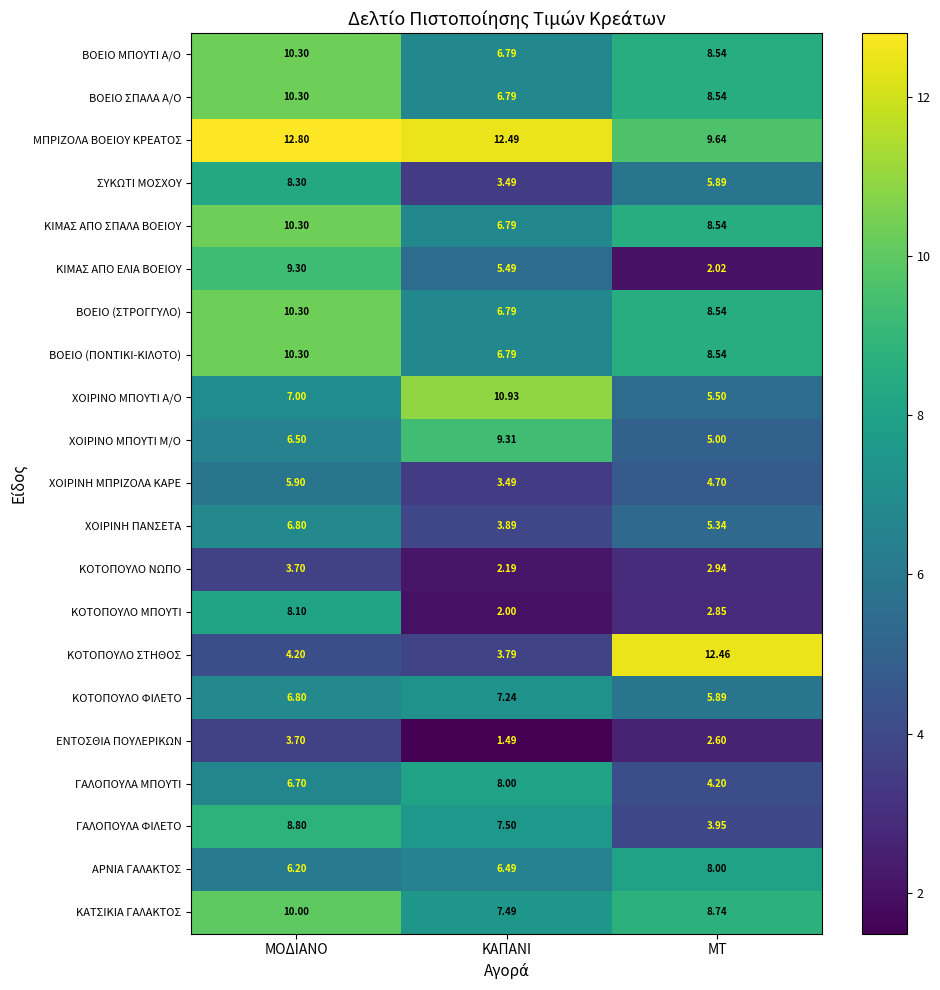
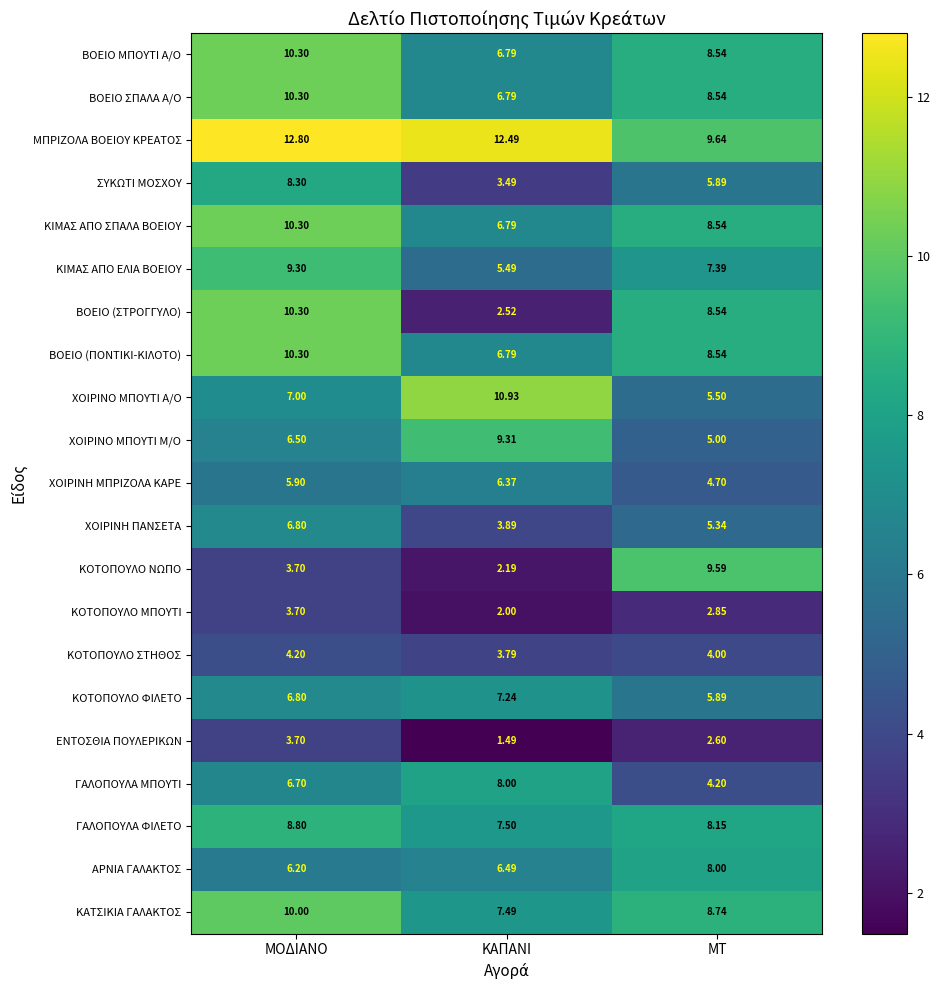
  {
    "ΒΟΕΙΟ ΜΠΟΥΤΙ Α/Ο": {
      "ΜΟΔΙΑΝΟ": 10.30,
      "ΚΑΠΑΝΙ": 6.79,
      "ΜΤ": 8.54
    },
    "ΒΟΕΙΟ ΣΠΑΛΑ Α/Ο": {
      "ΜΟΔΙΑΝΟ": 10.30,
      "ΚΑΠΑΝΙ": 6.79,
      "ΜΤ": 8.54
    },
    "ΜΠΡΙΖΟΛΑ ΒΟΕΙΟΥ ΚΡΕΑΤΟΣ": {
      "ΜΟΔΙΑΝΟ": 12.80,
      "ΚΑΠΑΝΙ": 12.49,
      "ΜΤ": 9.64
    },
    "ΣΥΚΩΤΙ ΜΟΣΧΟΥ": {
      "ΜΟΔΙΑΝΟ": 8.30,
      "ΚΑΠΑΝΙ": 3.49,
      "ΜΤ": 5.89
    },
    "ΚΙΜΑΣ ΑΠΟ ΣΠΑΛΑ ΒΟΕΙΟΥ": {
      "ΜΟΔΙΑΝΟ": 10.30,
      "ΚΑΠΑΝΙ": 6.79,
      "ΜΤ": 8.54
    },
    "ΚΙΜΑΣ ΑΠO ΕΛΙΑ ΒΟΕΙΟΥ": {
      "ΜΟΔΙΑΝΟ": 9.30,
      "ΚΑΠΑΝΙ": 5.49,
-     "ΜΤ": 2.02
+     "ΜΤ": 7.39
    },
    "ΒΟΕΙΟ (ΣΤΡΟΓΓΥΛΟ)": {
      "ΜΟΔΙΑΝΟ": 10.30,
-     "ΚΑΠΑΝΙ": 6.79,
+     "ΚΑΠΑΝΙ": 2.52,
      "ΜΤ": 8.54
    },
    "ΒΟΕΙΟ (ΠΟΝΤΙΚΙ-ΚΙΛΟΤΟ)": {
      "ΜΟΔΙΑΝΟ": 10.30,
      "ΚΑΠΑΝΙ": 6.79,
      "ΜΤ": 8.54
    },
    "ΧΟΙΡΙΝΟ ΜΠΟΥΤΙ Α/Ο": {
      "ΜΟΔΙΑΝΟ": 7.00,
      "ΚΑΠΑΝΙ": 10.93,
      "ΜΤ": 5.50
    },
    "ΧΟΙΡΙΝΟ ΜΠΟΥΤΙ Μ/Ο": {
      "ΜΟΔΙΑΝΟ": 6.50,
      "ΚΑΠΑΝΙ": 9.31,
      "ΜΤ": 5.00
    },
    "ΧΟΙΡΙΝΗ ΜΠΡΙΖΟΛΑ ΚΑΡΕ": {
      "ΜΟΔΙΑΝΟ": 5.90,
-     "ΚΑΠΑΝΙ": 3.49,
+     "ΚΑΠΑΝΙ": 6.37,
      "ΜΤ": 4.70
    },
    "ΧΟΙΡΙΝΗ ΠΑΝΣΕΤΑ": {
      "ΜΟΔΙΑΝΟ": 6.80,
      "ΚΑΠΑΝΙ": 3.89,
      "ΜΤ": 5.34
    },
    "ΚΟΤΟΠΟΥΛΟ ΝΩΠΟ": {
      "ΜΟΔΙΑΝΟ": 3.70,
      "ΚΑΠΑΝΙ": 2.19,
-     "ΜΤ": 2.94
+     "ΜΤ": 9.59
    },
    "ΚΟΤΟΠΟΥΛΟ ΜΠΟΥΤΙ": {
-     "ΜΟΔΙΑΝΟ": 8.10,
+     "ΜΟΔΙΑΝΟ": 3.70,
      "ΚΑΠΑΝΙ": 2.00,
      "ΜΤ": 2.85
    },
    "ΚΟΤΟΠΟΥΛΟ ΣΤΗΘΟΣ": {
      "ΜΟΔΙΑΝΟ": 4.20,
      "ΚΑΠΑΝΙ": 3.79,
-     "ΜΤ": 12.46
+     "ΜΤ": 4.00
    },
    "ΚΟΤΟΠΟΥΛΟ ΦΙΛΕΤΟ": {
      "ΜΟΔΙΑΝΟ": 6.80,
      "ΚΑΠΑΝΙ": 7.24,
      "ΜΤ": 5.89
    },
    "ΕΝΤΟΣΘΙΑ ΠΟΥΛΕΡΙΚΩΝ": {
      "ΜΟΔΙΑΝΟ": 3.70,
      "ΚΑΠΑΝΙ": 1.49,
      "ΜΤ": 2.60
    },
    "ΓΑΛΟΠΟΥΛΑ ΜΠΟΥΤΙ": {
      "ΜΟΔΙΑΝΟ": 6.70,
      "ΚΑΠΑΝΙ": 8.00,
      "ΜΤ": 4.20
    },
    "ΓΑΛΟΠΟΥΛΑ ΦΙΛΕΤΟ": {
      "ΜΟΔΙΑΝΟ": 8.80,
      "ΚΑΠΑΝΙ": 7.50,
-     "ΜΤ": 3.95
+     "ΜΤ": 8.15
    },
    "ΑΡΝΙΑ ΓΑΛΑΚΤΟΣ": {
      "ΜΟΔΙΑΝΟ": 6.20,
      "ΚΑΠΑΝΙ": 6.49,
      "ΜΤ": 8.00
    },
    "ΚΑΤΣΙΚΙΑ ΓΑΛΑΚΤΟΣ": {
      "ΜΟΔΙΑΝΟ": 10.00,
      "ΚΑΠΑΝΙ": 7.49,
      "ΜΤ": 8.74
    }
  }
